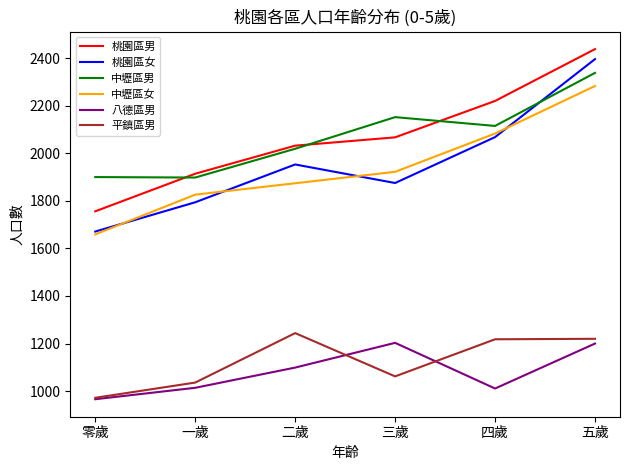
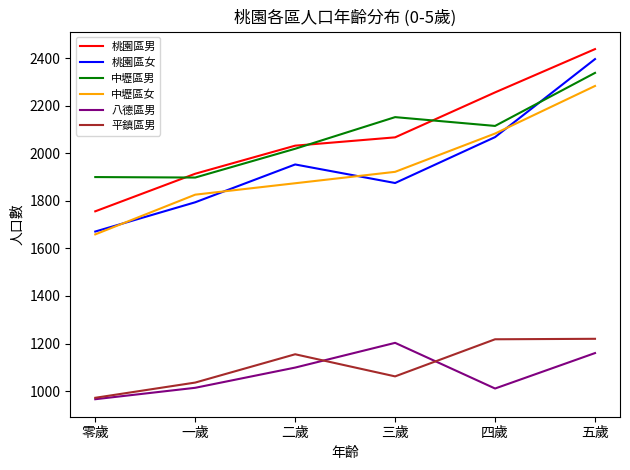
  {
    "桃園區男": {
      "零歲": 1760,
      "一歲": 1910,
      "二歲": 2030,
      "三歲": 2070,
-     "四歲": 2220,
+     "四歲": 2260,
      "五歲": 2440
    },
    "桃園區女": {
      "零歲": 1670,
      "一歲": 1790,
      "二歲": 1950,
      "三歲": 1880,
      "四歲": 2070,
      "五歲": 2400
    },
    "中壢區男": {
      "零歲": 1900,
      "一歲": 1900,
      "二歲": 2020,
      "三歲": 2150,
      "四歲": 2120,
      "五歲": 2340
    },
    "中壢區女": {
      "零歲": 1660,
      "一歲": 1830,
      "二歲": 1870,
      "三歲": 1920,
      "四歲": 2080,
      "五歲": 2280
    },
    "八德區男": {
      "一歲": 1010,
      "二歲": 1100,
      "三歲": 1200,
      "四歲": 1010,
-     "五歲": 1200
+     "五歲": 1160
    },
    "平鎮區男": {
      "一歲": 1040,
-     "二歲": 1240,
+     "二歲": 1160,
      "三歲": 1060,
      "四歲": 1220,
      "五歲": 1220
    }
  }
